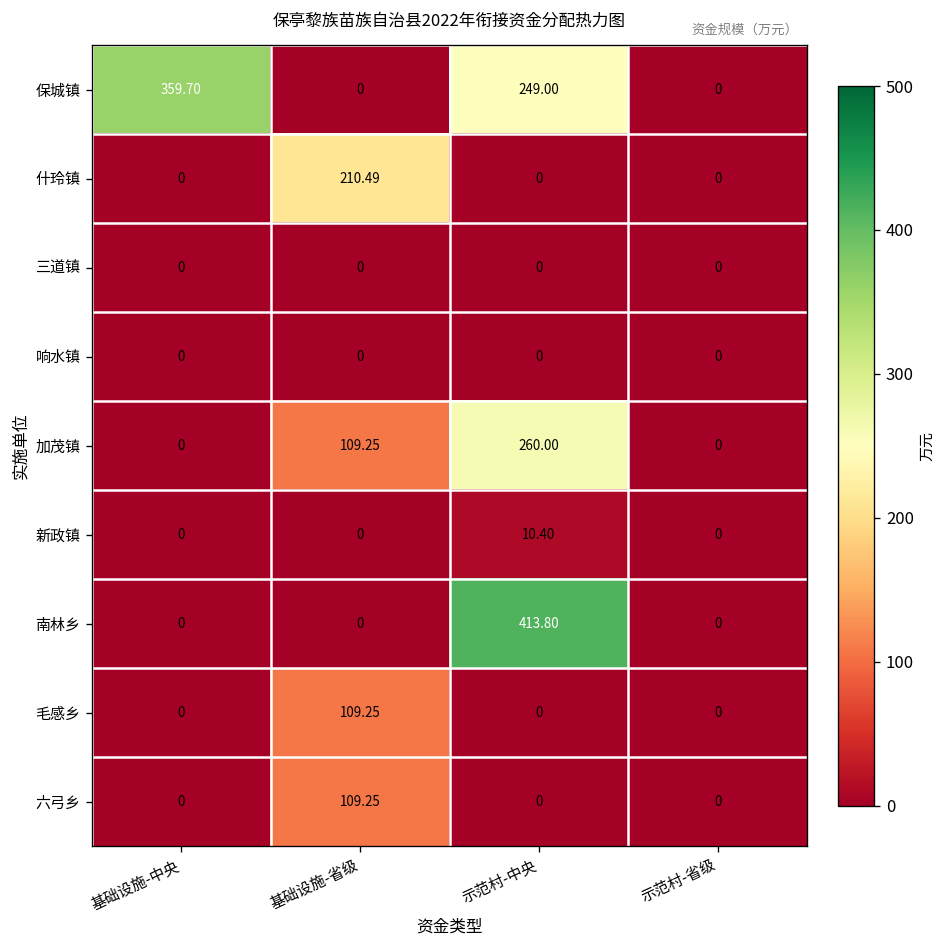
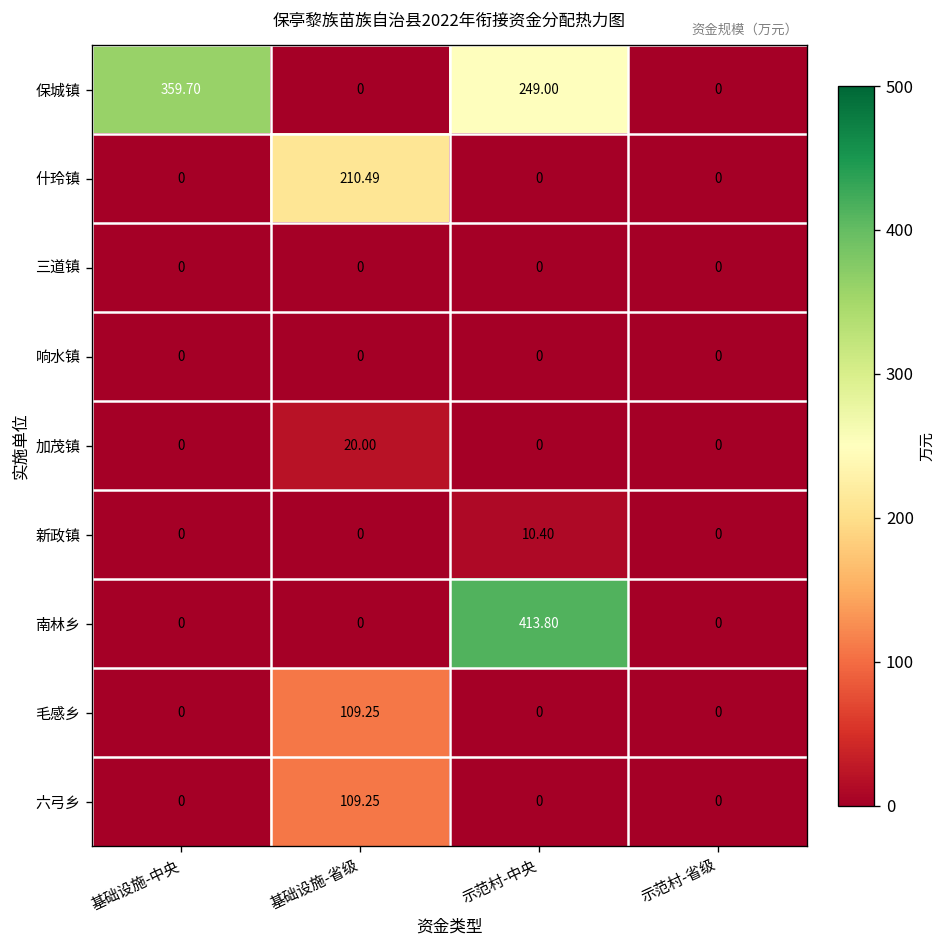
  {
    "保城镇": {
      "基础设施-中央": 359.70,
      "基础设施-省级": 0,
      "示范村-中央": 249.00,
      "示范村-省级": 0
    },
    "什玲镇": {
      "基础设施-中央": 0,
      "基础设施-省级": 210.49,
      "示范村-中央": 0,
      "示范村-省级": 0
    },
    "三道镇": {
      "基础设施-中央": 0,
      "基础设施-省级": 0,
      "示范村-中央": 0,
      "示范村-省级": 0
    },
    "响水镇": {
      "基础设施-中央": 0,
      "基础设施-省级": 0,
      "示范村-中央": 0,
      "示范村-省级": 0
    },
    "加茂镇": {
      "基础设施-中央": 0,
-     "基础设施-省级": 109.25,
-     "示范村-中央": 260.00,
+     "基础设施-省级": 20.00,
+     "示范村-中央": 0,
      "示范村-省级": 0
    },
    "新政镇": {
      "基础设施-中央": 0,
      "基础设施-省级": 0,
      "示范村-中央": 10.40,
      "示范村-省级": 0
    },
    "南林乡": {
      "基础设施-中央": 0,
      "基础设施-省级": 0,
      "示范村-中央": 413.80,
      "示范村-省级": 0
    },
    "毛感乡": {
      "基础设施-中央": 0,
      "基础设施-省级": 109.25,
      "示范村-中央": 0,
      "示范村-省级": 0
    },
    "六弓乡": {
      "基础设施-中央": 0,
      "基础设施-省级": 109.25,
      "示范村-中央": 0,
      "示范村-省级": 0
    }
  }
